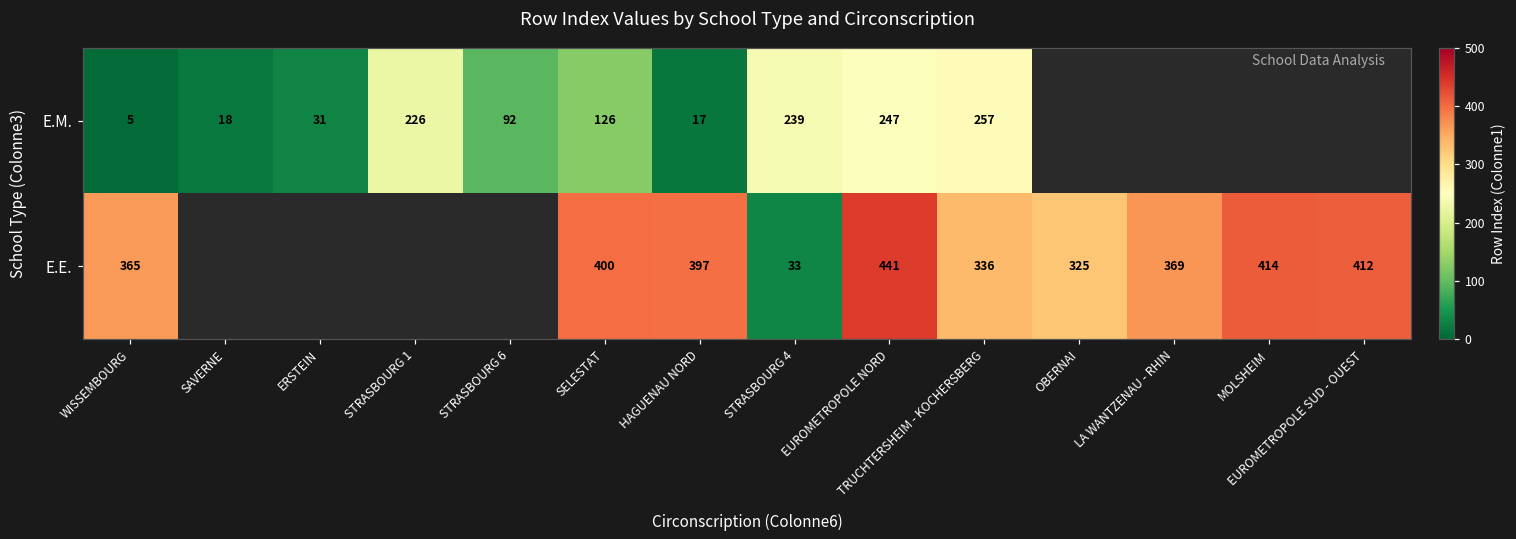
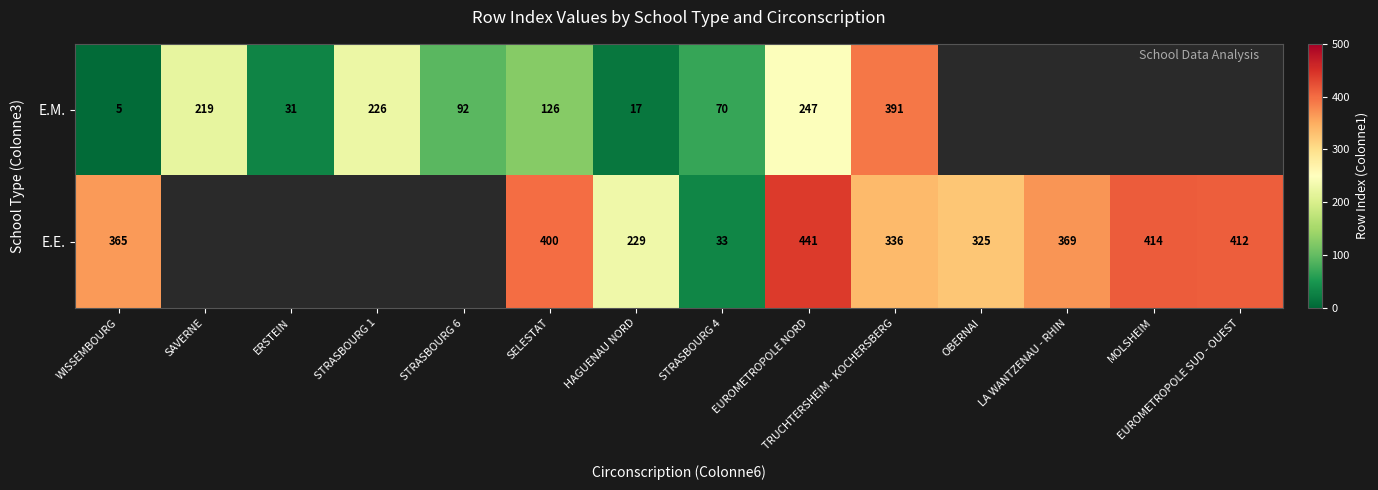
  {
    "E.M.": {
      "WISSEMBOURG": 5,
-     "SAVERNE": 18,
+     "SAVERNE": 219,
      "ERSTEIN": 31,
      "STRASBOURG 1": 226,
      "STRASBOURG 6": 92,
      "SELESTAT": 126,
      "HAGUENAU NORD": 17,
-     "STRASBOURG 4": 239,
+     "STRASBOURG 4": 70,
      "EUROMETROPOLE NORD": 247,
-     "TRUCHTERSHEIM - KOCHERSBERG": 257
+     "TRUCHTERSHEIM - KOCHERSBERG": 391
    },
    "E.E.": {
      "WISSEMBOURG": 365,
      "SELESTAT": 400,
-     "HAGUENAU NORD": 397,
+     "HAGUENAU NORD": 229,
      "STRASBOURG 4": 33,
      "EUROMETROPOLE NORD": 441,
      "TRUCHTERSHEIM - KOCHERSBERG": 336,
      "OBERNAI": 325,
      "LA WANTZENAU - RHIN": 369,
      "MOLSHEIM": 414,
      "EUROMETROPOLE SUD - OUEST": 412
    }
  }
